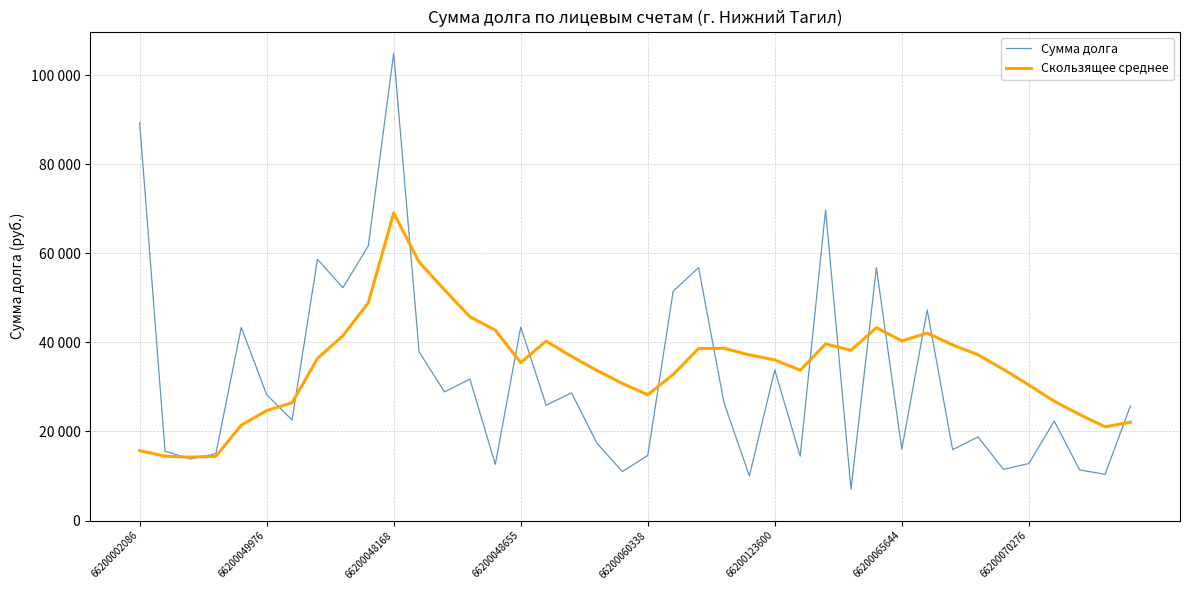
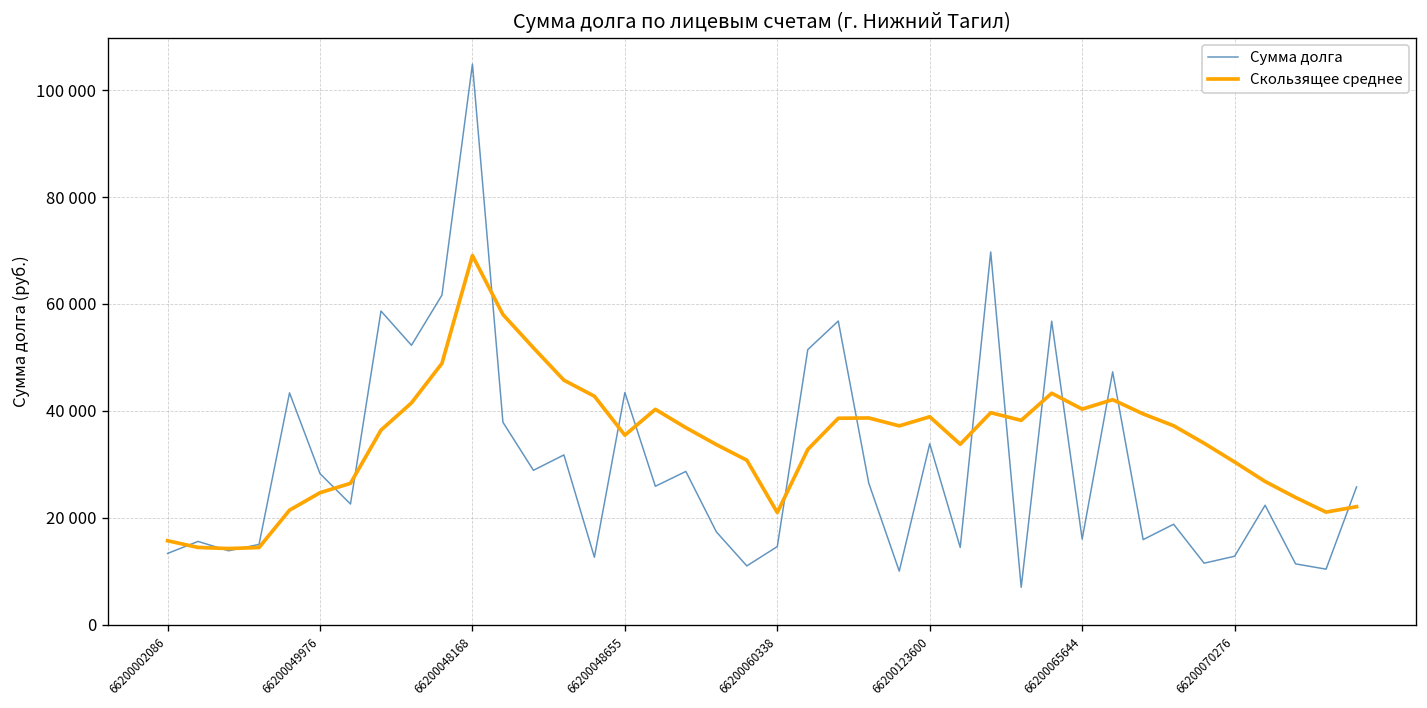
  {
    "Сумма долга": {
-     "66200002086": 89000,
+     "66200002086": 13000,
      "66200049976": 28000,
      "66200048168": 105000,
      "66200048655": 43000,
      "66200060338": 15000,
      "66200123600": 34000,
      "66200065644": 16000,
      "66200070276": 13000
    },
    "Скользящее среднее": {
      "66200002086": 16000,
      "66200049976": 25000,
      "66200048168": 69000,
      "66200048655": 35000,
-     "66200060338": 28000,
-     "66200123600": 36000,
+     "66200060338": 21000,
+     "66200123600": 39000,
      "66200065644": 40000,
      "66200070276": 30000
    }
  }
